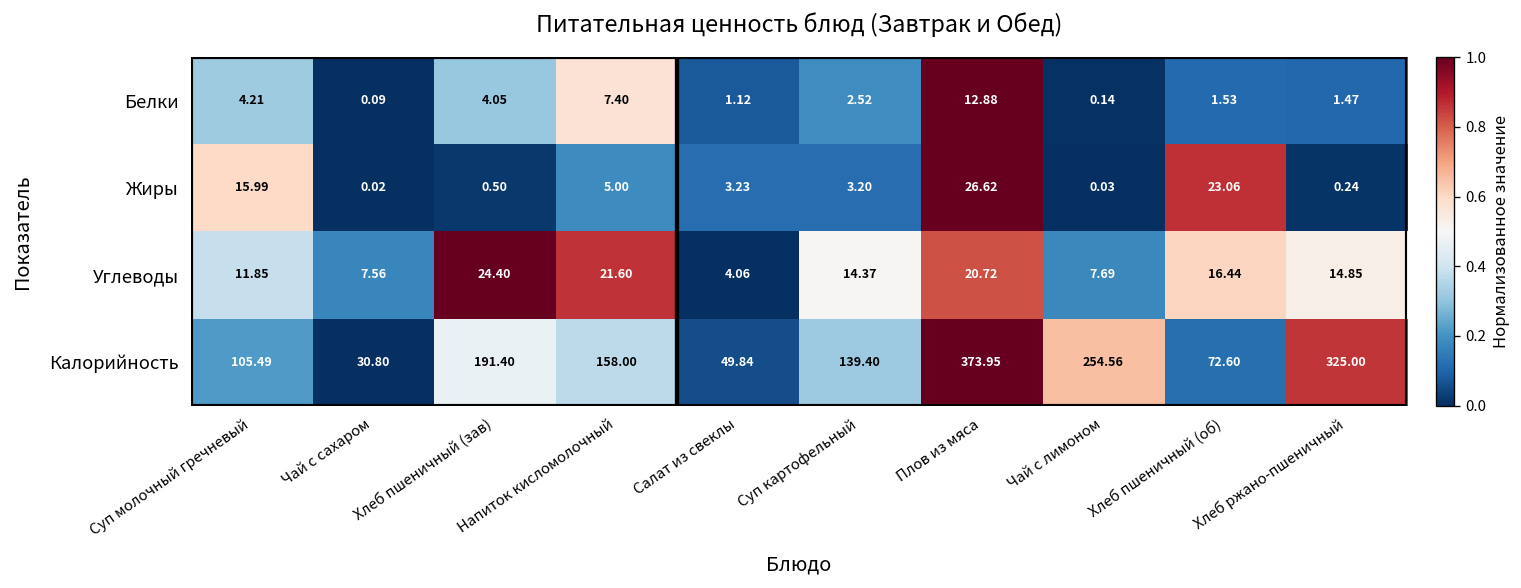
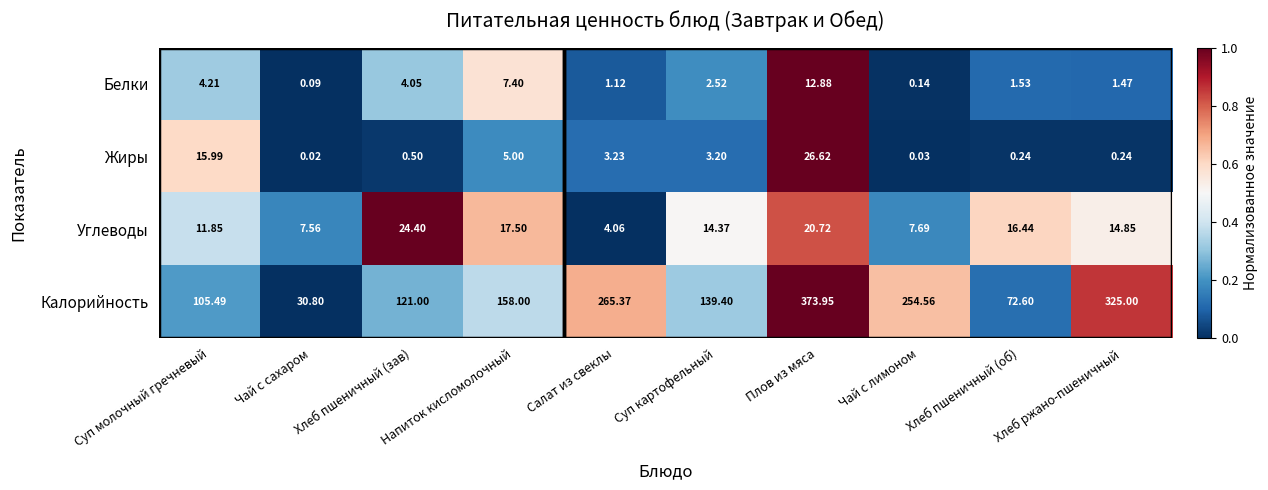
  {
    "Белки": {
      "Суп молочный гречневый": 4.21,
      "Чай с сахаром": 0.09,
      "Хлеб пшеничный (зав)": 4.05,
      "Напиток кисломолочный": 7.40,
      "Салат из свеклы": 1.12,
      "Суп картофельный": 2.52,
      "Плов из мяса": 12.88,
      "Чай с лимоном": 0.14,
      "Хлеб пшеничный (об)": 1.53,
      "Хлеб ржано-пшеничный": 1.47
    },
    "Жиры": {
      "Суп молочный гречневый": 15.99,
      "Чай с сахаром": 0.02,
      "Хлеб пшеничный (зав)": 0.50,
      "Напиток кисломолочный": 5.00,
      "Салат из свеклы": 3.23,
      "Суп картофельный": 3.20,
      "Плов из мяса": 26.62,
      "Чай с лимоном": 0.03,
-     "Хлеб пшеничный (об)": 23.06,
+     "Хлеб пшеничный (об)": 0.24,
      "Хлеб ржано-пшеничный": 0.24
    },
    "Углеводы": {
      "Суп молочный гречневый": 11.85,
      "Чай с сахаром": 7.56,
      "Хлеб пшеничный (зав)": 24.40,
-     "Напиток кисломолочный": 21.60,
+     "Напиток кисломолочный": 17.50,
      "Салат из свеклы": 4.06,
      "Суп картофельный": 14.37,
      "Плов из мяса": 20.72,
      "Чай с лимоном": 7.69,
      "Хлеб пшеничный (об)": 16.44,
      "Хлеб ржано-пшеничный": 14.85
    },
    "Калорийность": {
      "Суп молочный гречневый": 105.49,
      "Чай с сахаром": 30.80,
-     "Хлеб пшеничный (зав)": 191.40,
+     "Хлеб пшеничный (зав)": 121.00,
      "Напиток кисломолочный": 158.00,
-     "Салат из свеклы": 49.84,
+     "Салат из свеклы": 265.37,
      "Суп картофельный": 139.40,
      "Плов из мяса": 373.95,
      "Чай с лимоном": 254.56,
      "Хлеб пшеничный (об)": 72.60,
      "Хлеб ржано-пшеничный": 325.00
    }
  }
